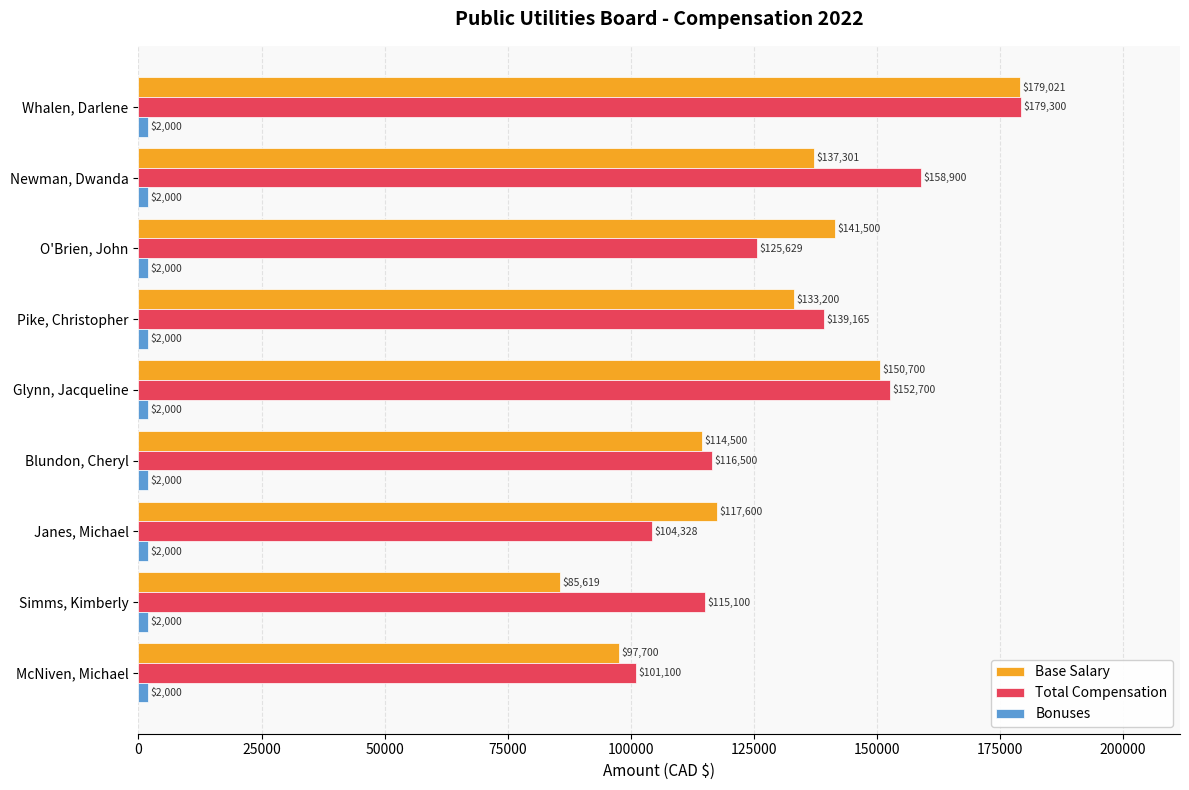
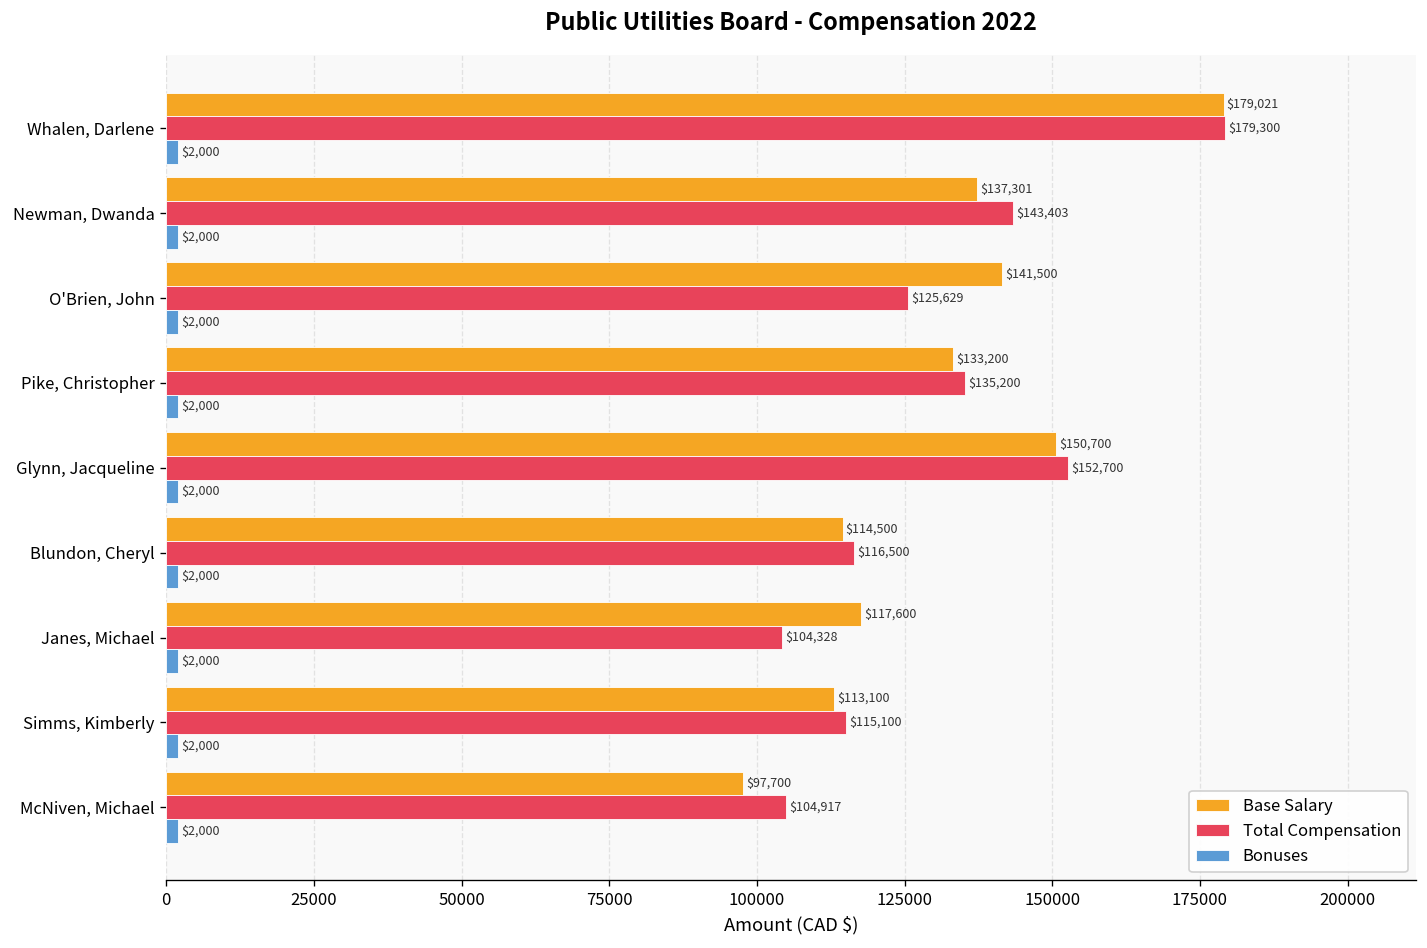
  {
    "Base Salary": {
      "Whalen, Darlene": "$179,021",
      "Newman, Dwanda": "$137,301",
      "O'Brien, John": "$141,500",
      "Pike, Christopher": "$133,200",
      "Glynn, Jacqueline": "$150,700",
      "Blundon, Cheryl": "$114,500",
      "Janes, Michael": "$117,600",
-     "Simms, Kimberly": "$85,619",
+     "Simms, Kimberly": "$113,100",
      "McNiven, Michael": "$97,700"
    },
    "Total Compensation": {
      "Whalen, Darlene": "$179,300",
-     "Newman, Dwanda": "$158,900",
+     "Newman, Dwanda": "$143,403",
      "O'Brien, John": "$125,629",
-     "Pike, Christopher": "$139,165",
+     "Pike, Christopher": "$135,200",
      "Glynn, Jacqueline": "$152,700",
      "Blundon, Cheryl": "$116,500",
      "Janes, Michael": "$104,328",
      "Simms, Kimberly": "$115,100",
-     "McNiven, Michael": "$101,100"
+     "McNiven, Michael": "$104,917"
    },
    "Bonuses": {
      "Whalen, Darlene": "$2,000",
      "Newman, Dwanda": "$2,000",
      "O'Brien, John": "$2,000",
      "Pike, Christopher": "$2,000",
      "Glynn, Jacqueline": "$2,000",
      "Blundon, Cheryl": "$2,000",
      "Janes, Michael": "$2,000",
      "Simms, Kimberly": "$2,000",
      "McNiven, Michael": "$2,000"
    }
  }
